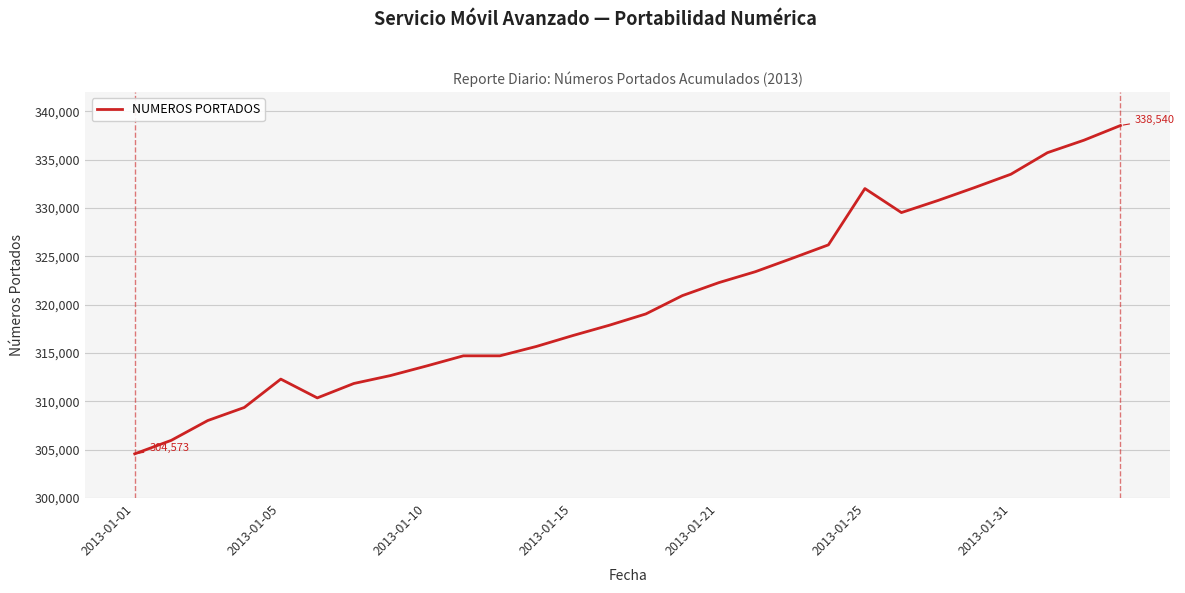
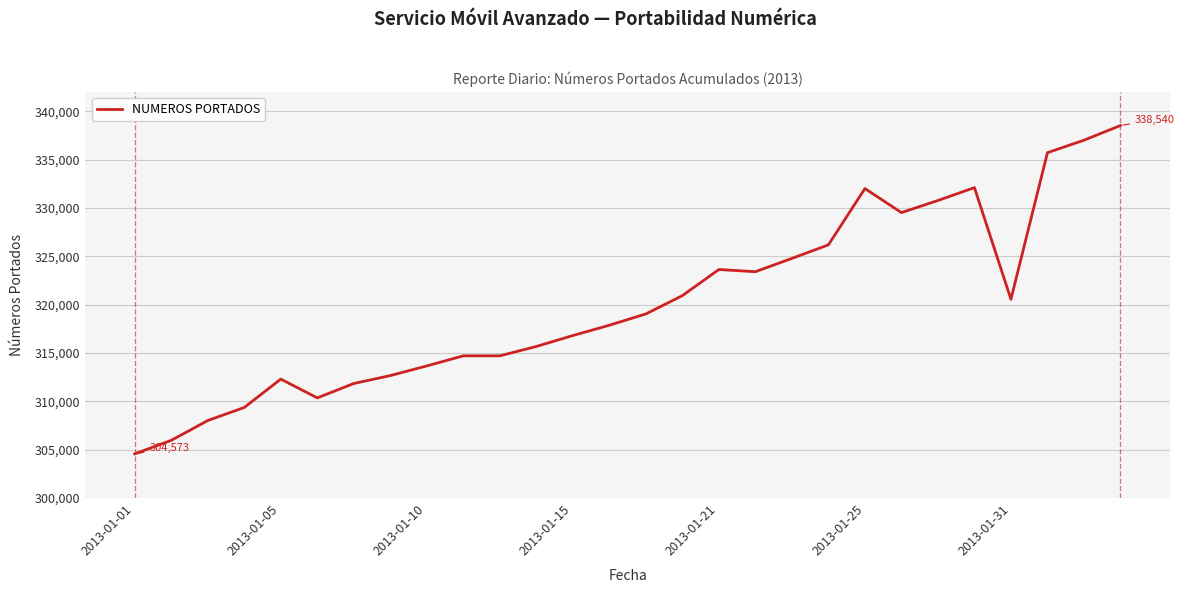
  {
    "2013-01-05": "312,000",
    "2013-01-10": "314,000",
    "2013-01-15": "317,000",
-   "2013-01-21": "322,000",
+   "2013-01-21": "324,000",
    "2013-01-25": "332,000",
-   "2013-01-31": "334,000"
+   "2013-01-31": "321,000"
  }
